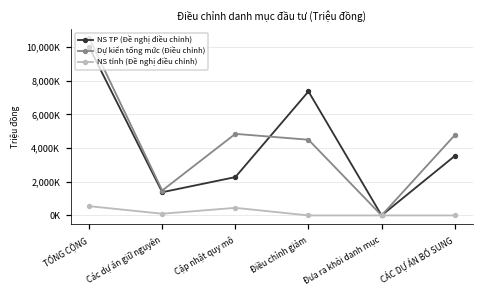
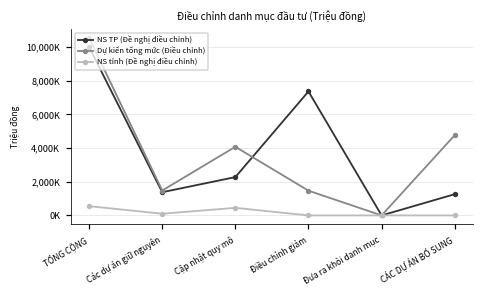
  {
    "NS TP (Đề nghị điều chỉnh)": {
      "Cập nhật quy mô": "2,300,000",
      "Điều chỉnh giảm": "7,400,000",
-     "CÁC DỰ ÁN BỔ SUNG": "3,500,000"
+     "CÁC DỰ ÁN BỔ SUNG": "1,300,000"
    },
    "Dự kiến tổng mức (Điều chỉnh)": {
-     "Cập nhật quy mô": "4,800,000",
-     "Điều chỉnh giảm": "4,500,000",
+     "Cập nhật quy mô": "4,100,000",
+     "Điều chỉnh giảm": "1,500,000",
      "CÁC DỰ ÁN BỔ SUNG": "4,800,000"
    },
    "NS tỉnh (Đề nghị điều chỉnh)": {
      "TỔNG CỘNG": "600,000",
      "Các dự án giữ nguyên": "100,000",
      "Cập nhật quy mô": "500,000",
      "Điều chỉnh giảm": "0",
      "CÁC DỰ ÁN BỔ SUNG": "0"
    }
  }
